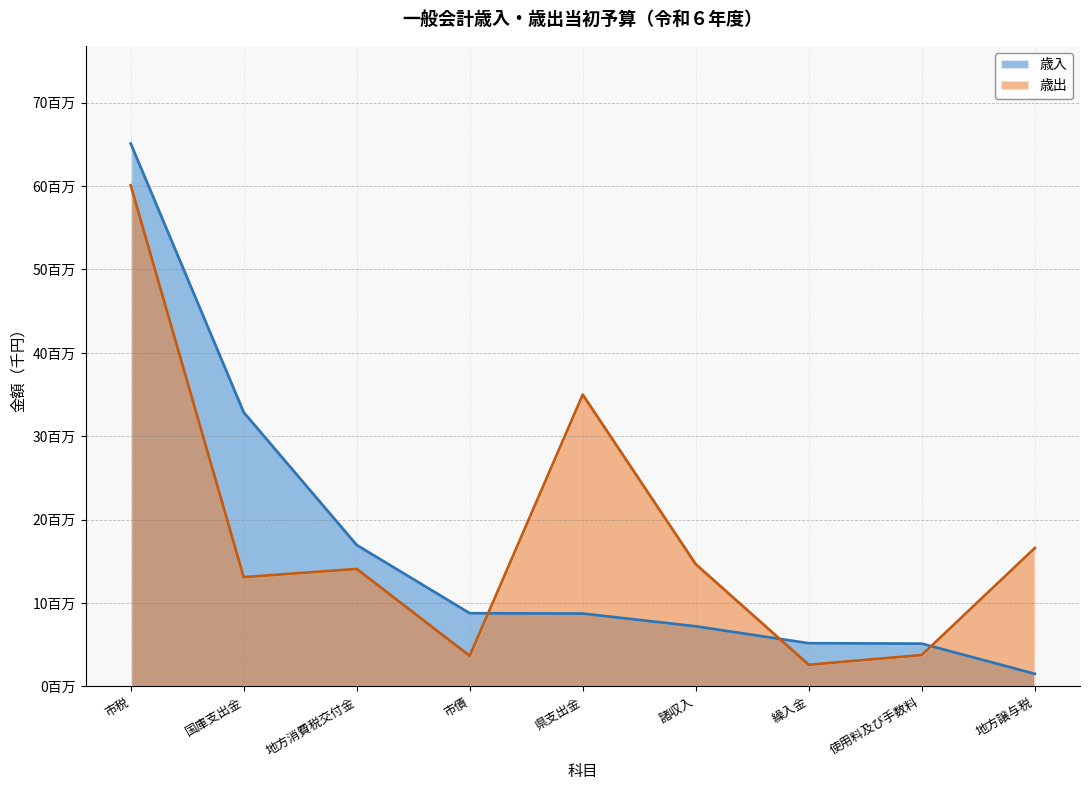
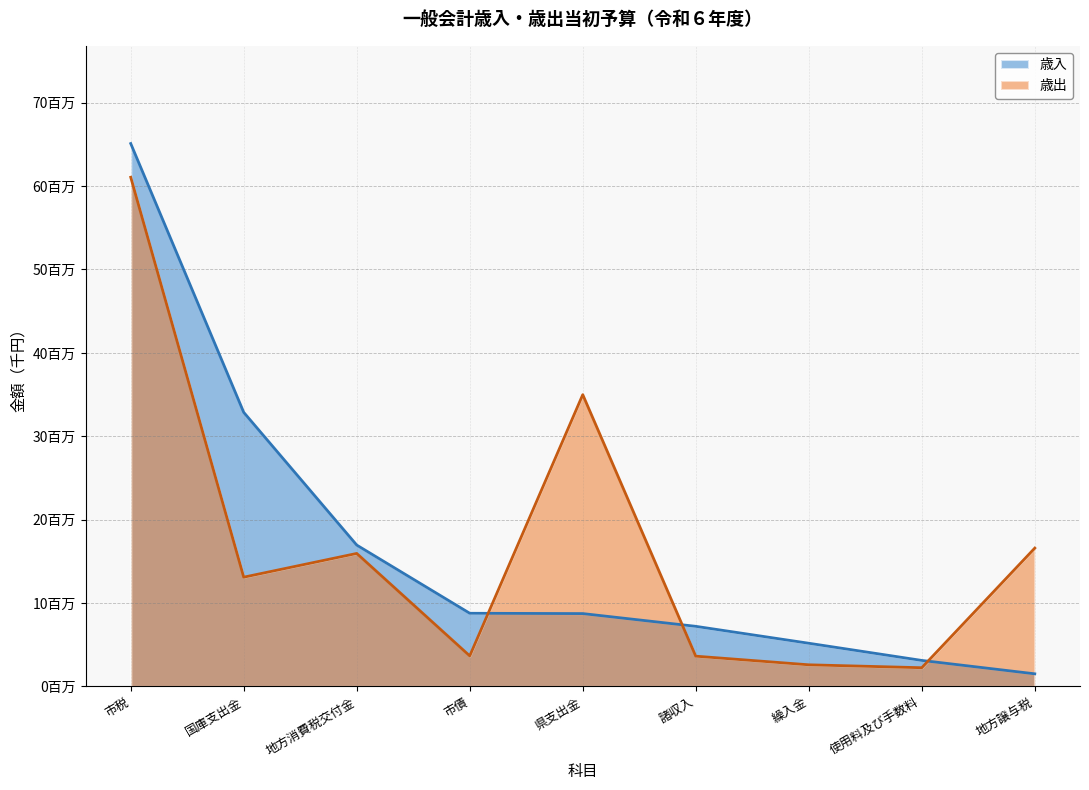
  {
    "歳入": {
      "市税": "65百万",
      "国庫支出金": "33百万",
      "地方消費税交付金": "17百万",
      "市債": "9百万",
      "県支出金": "9百万",
      "諸収入": "7百万",
      "繰入金": "5百万",
-     "使用料及び手数料": "5百万",
+     "使用料及び手数料": "3百万",
      "地方譲与税": "2百万"
    },
    "歳出": {
-     "市税": "60百万",
+     "市税": "61百万",
      "国庫支出金": "13百万",
-     "地方消費税交付金": "14百万",
+     "地方消費税交付金": "16百万",
      "市債": "4百万",
      "県支出金": "35百万",
-     "諸収入": "15百万",
+     "諸収入": "4百万",
      "繰入金": "3百万",
-     "使用料及び手数料": "4百万",
+     "使用料及び手数料": "2百万",
      "地方譲与税": "17百万"
    }
  }
